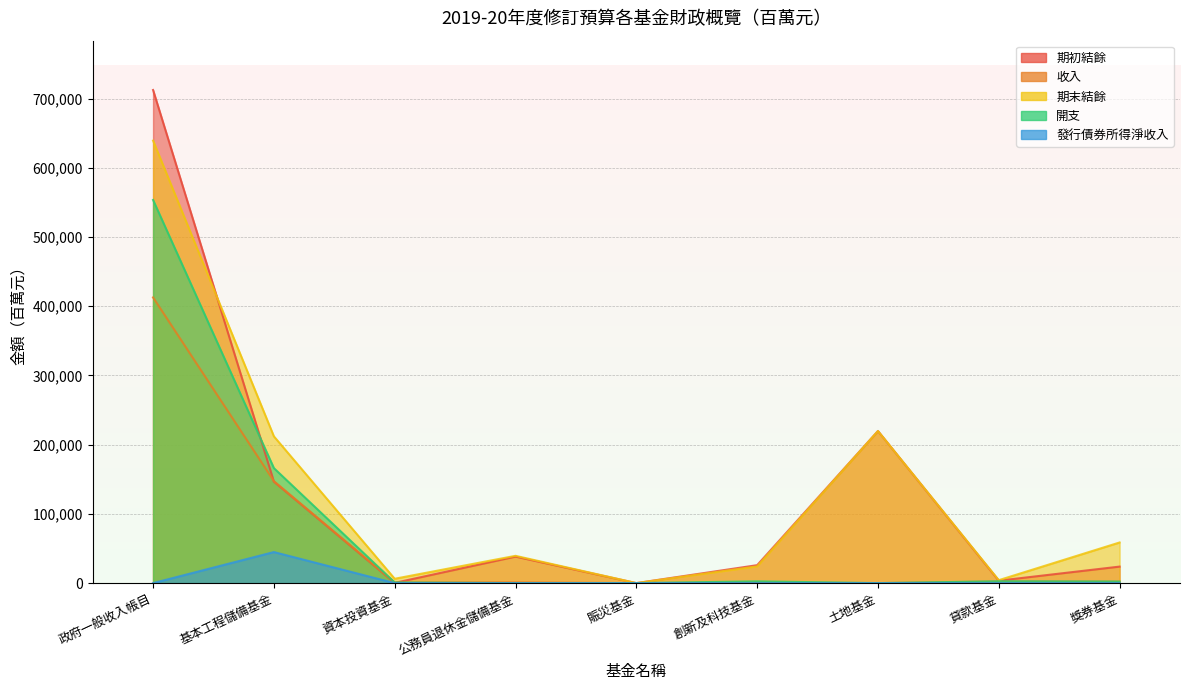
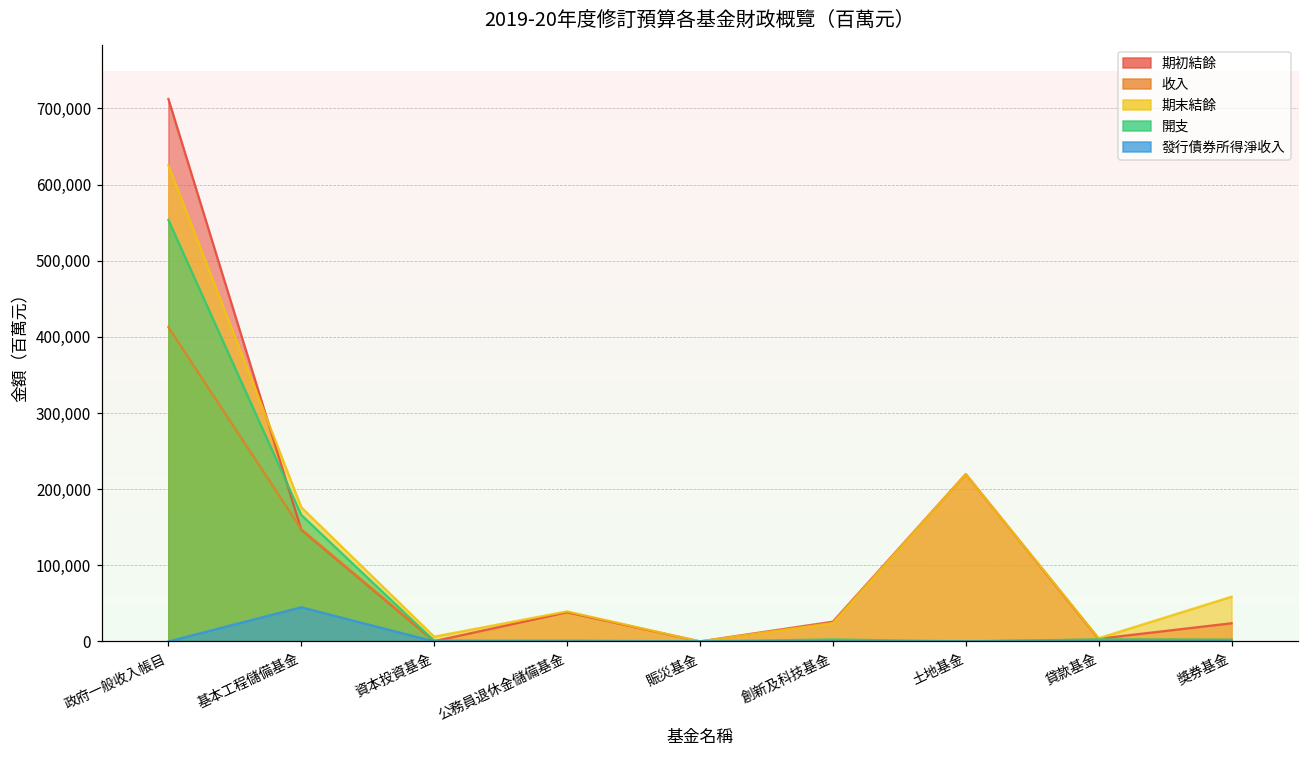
  {
    "期末結餘": {
-     "政府一般收入帳目": "640,000",
-     "基本工程儲備基金": "210,000",
+     "政府一般收入帳目": "630,000",
+     "基本工程儲備基金": "180,000",
      "資本投資基金": "10,000",
      "獎券基金": "60,000"
    },
    "開支": {
      "政府一般收入帳目": "550,000",
      "基本工程儲備基金": "170,000"
    },
    "發行債券所得淨收入": {
      "政府一般收入帳目": "0",
      "基本工程儲備基金": "40,000"
    }
  }
